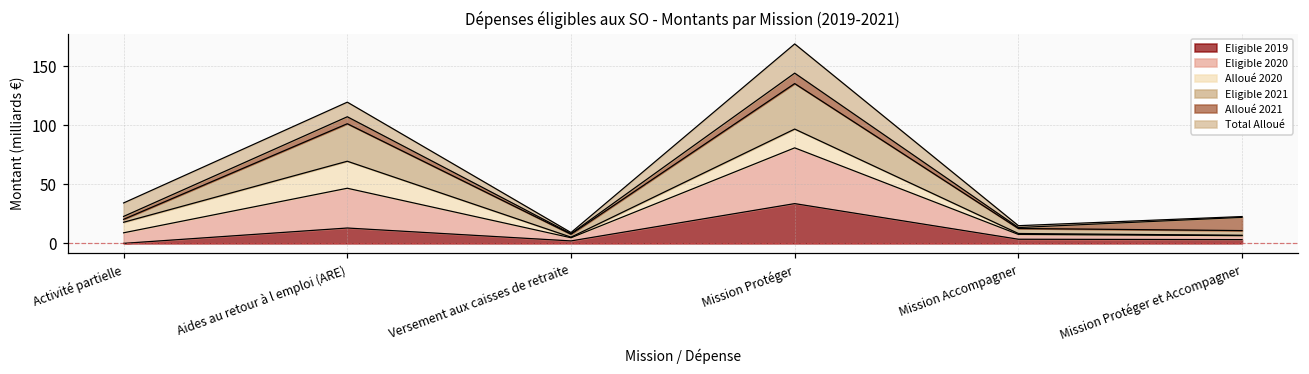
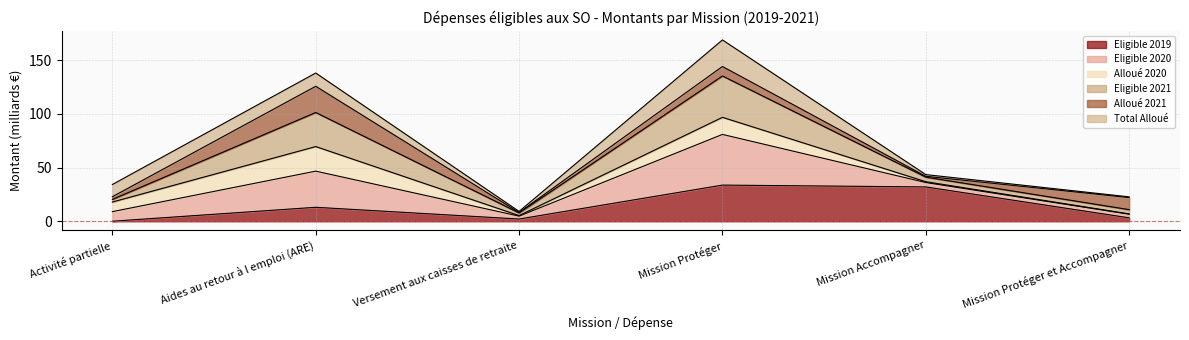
  {
    "Eligible 2019": {
      "Activité partielle": 0,
      "Aides au retour à l emploi (ARE)": 13,
      "Versement aux caisses de retraite": 2,
      "Mission Protéger": 34,
-     "Mission Accompagner": 4,
+     "Mission Accompagner": 32,
      "Mission Protéger et Accompagner": 3
    },
    "Alloué 2020": {
      "Activité partielle": 9,
      "Aides au retour à l emploi (ARE)": 23,
      "Mission Protéger": 16
    },
    "Alloué 2021": {
      "Activité partielle": 2,
-     "Aides au retour à l emploi (ARE)": 6,
+     "Aides au retour à l emploi (ARE)": 24,
      "Mission Protéger": 9
    }
  }
